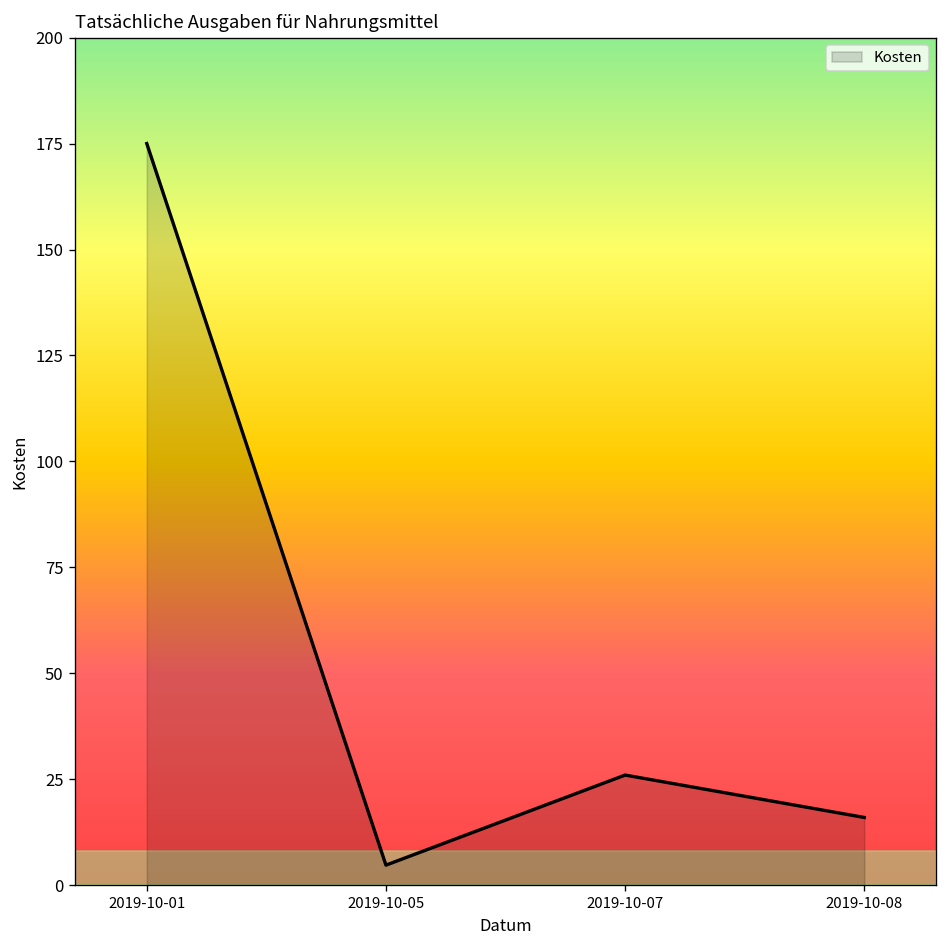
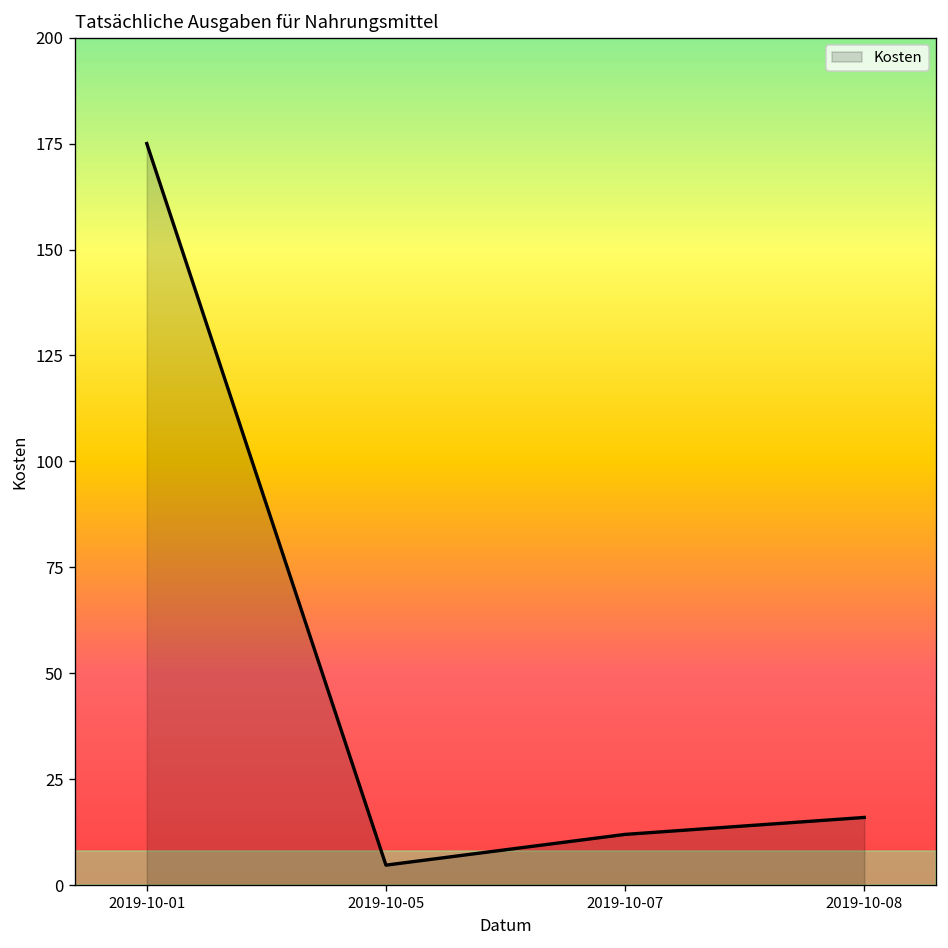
  {
    "2019-10-01": 175,
-   "2019-10-07": 26,
+   "2019-10-07": 12,
    "2019-10-08": 16
  }
